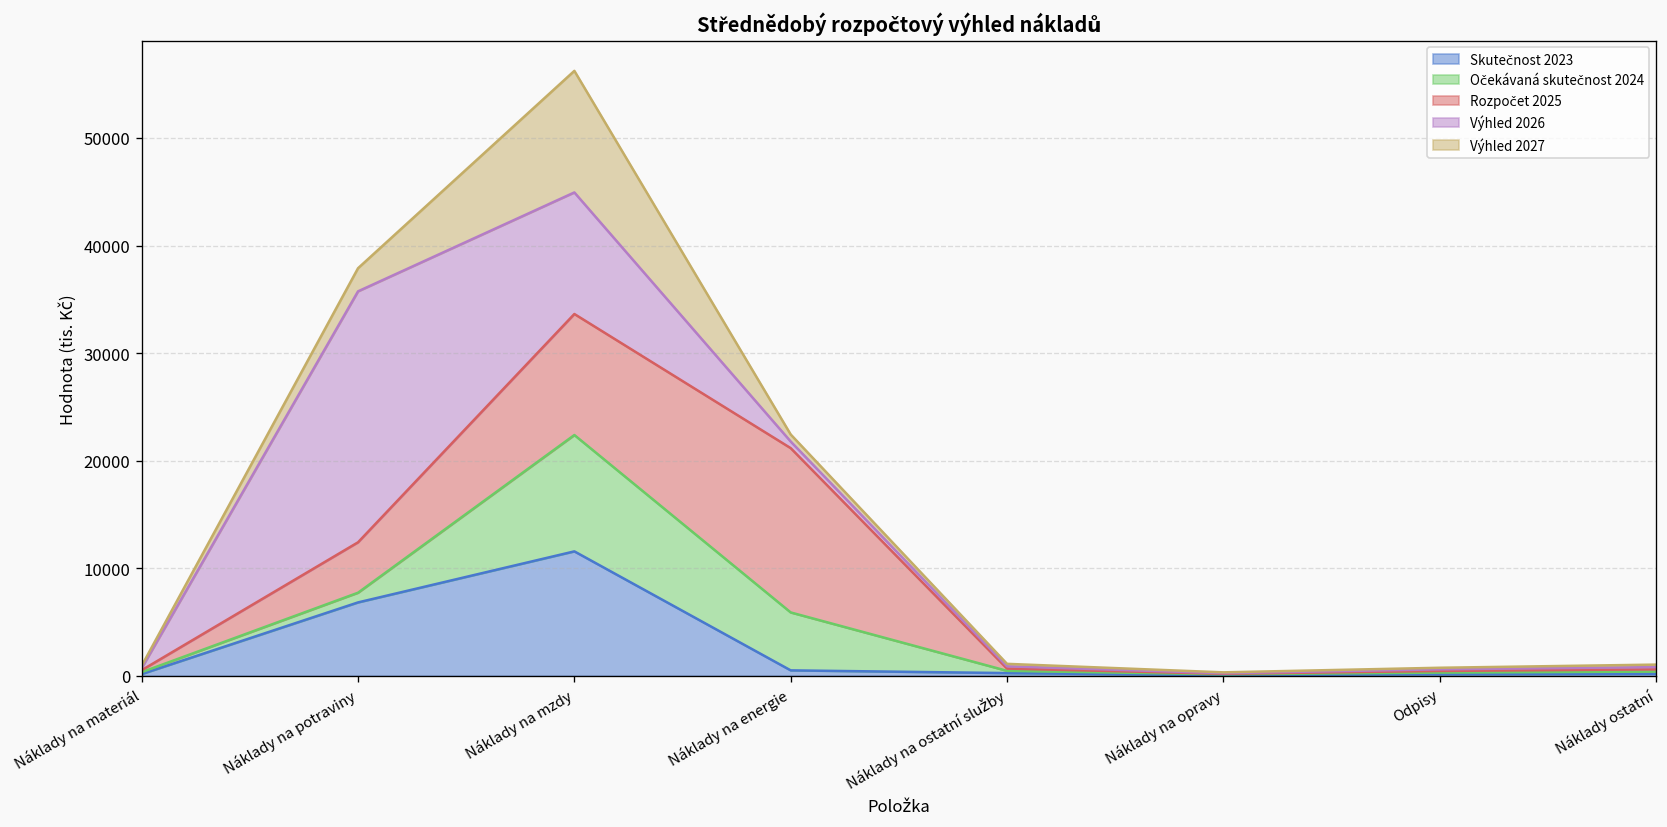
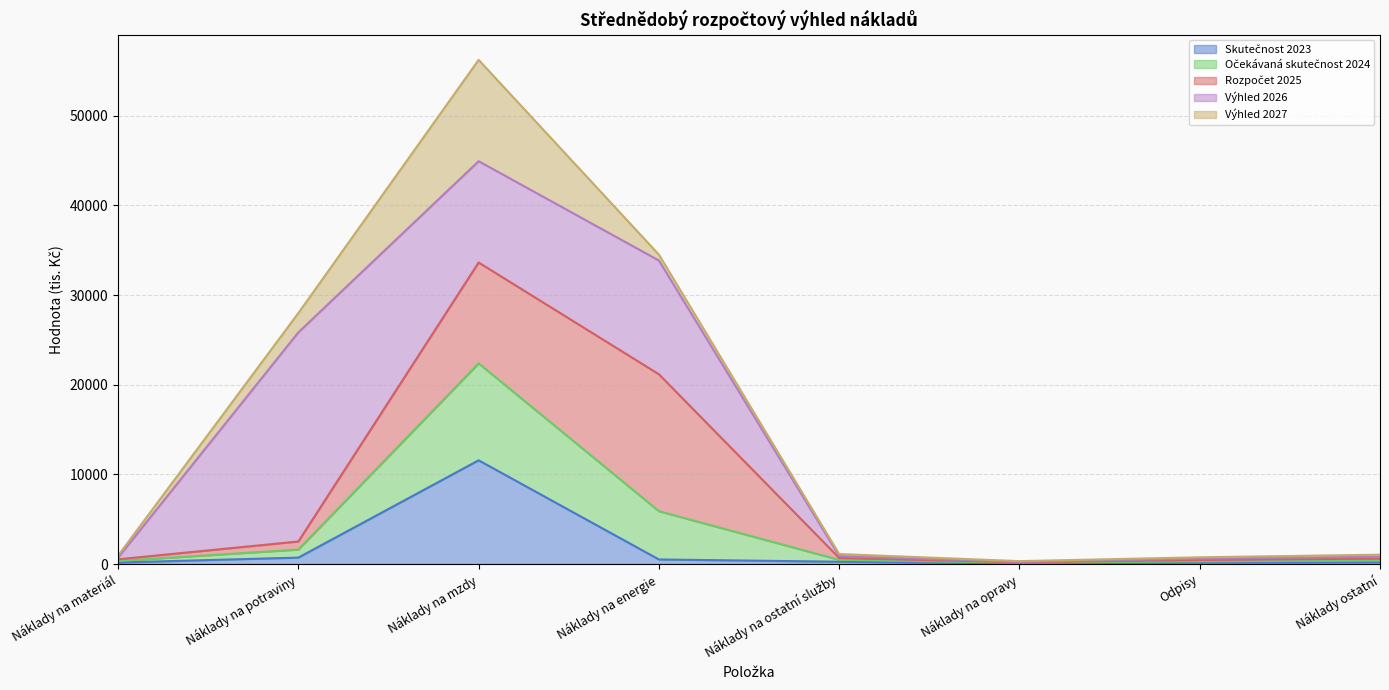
  {
    "Skutečnost 2023": {
-     "Náklady na potraviny": 7000,
+     "Náklady na potraviny": 1000,
      "Náklady na mzdy": 12000,
      "Náklady na energie": 1000
    },
    "Očekávaná skutečnost 2024": {
      "Náklady na potraviny": 1000,
      "Náklady na mzdy": 11000,
      "Náklady na energie": 5000
    },
    "Rozpočet 2025": {
-     "Náklady na potraviny": 5000,
+     "Náklady na potraviny": 1000,
      "Náklady na mzdy": 11000,
      "Náklady na energie": 15000
    },
    "Výhled 2026": {
      "Náklady na potraviny": 23000,
      "Náklady na mzdy": 11000,
-     "Náklady na energie": 1000
+     "Náklady na energie": 13000
    },
    "Výhled 2027": {
      "Náklady na potraviny": 2000,
      "Náklady na mzdy": 11000,
      "Náklady na energie": 1000
    }
  }
